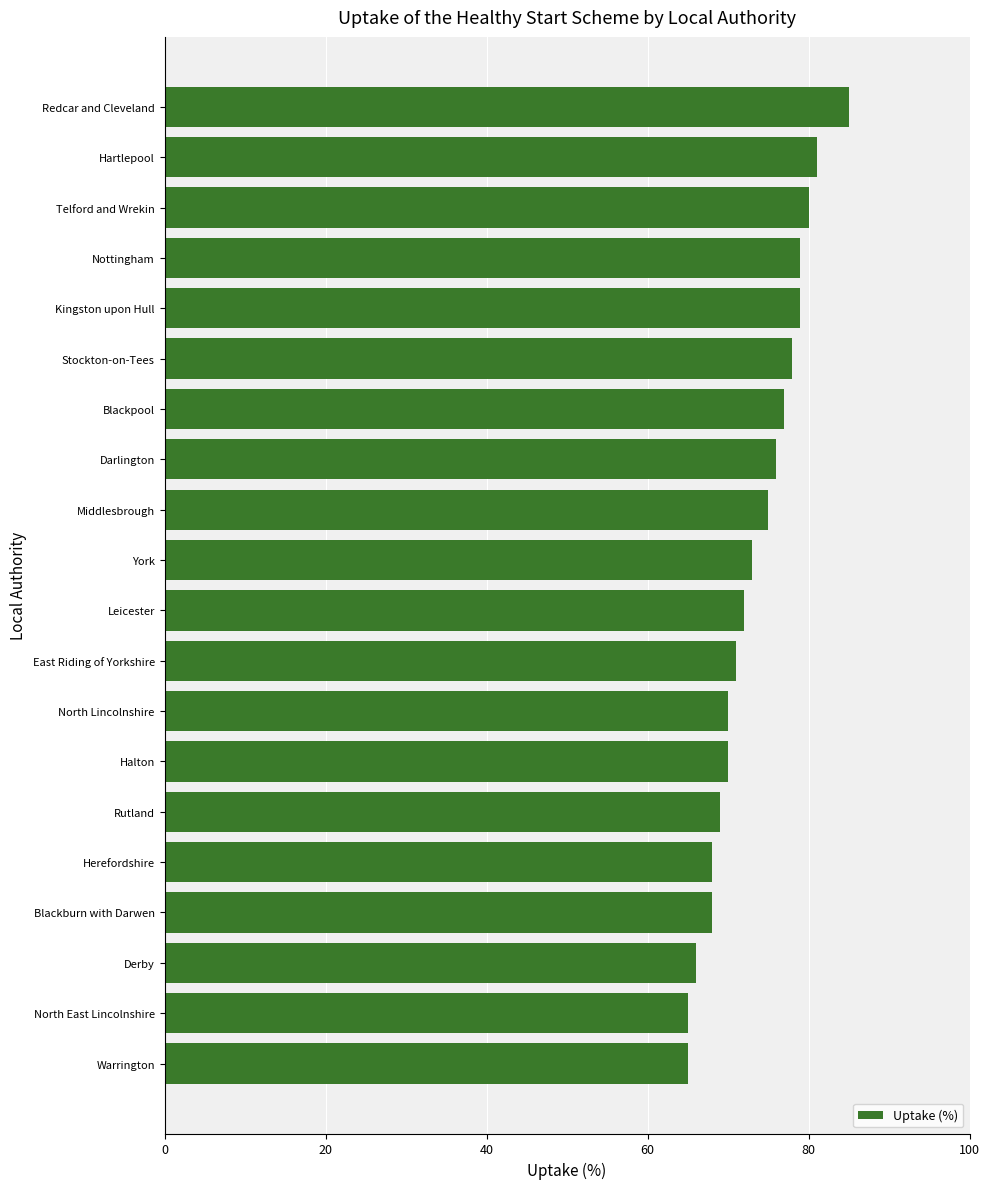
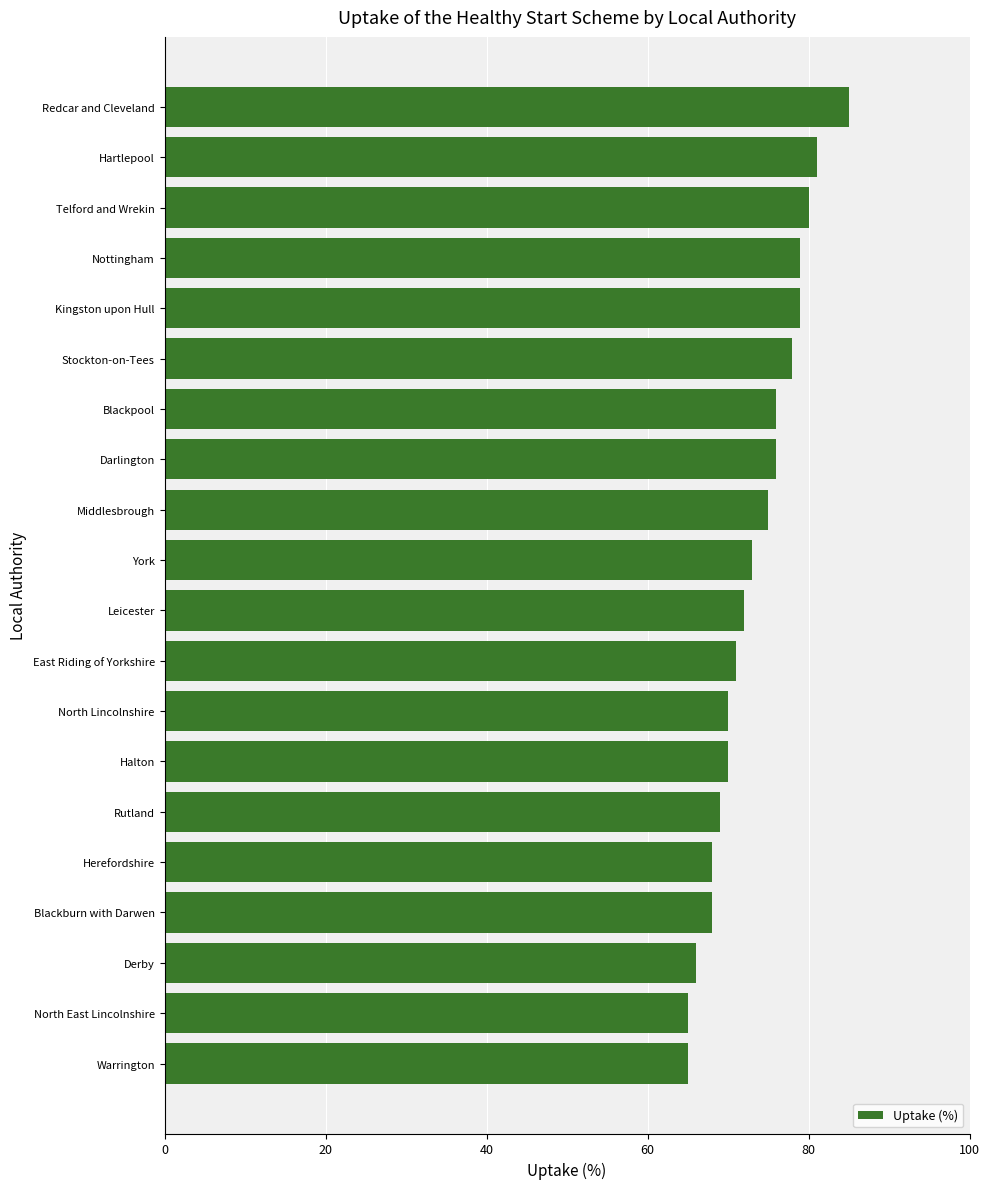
  {
    "Redcar and Cleveland": 85,
    "Hartlepool": 81,
    "Telford and Wrekin": 80,
    "Nottingham": 79,
    "Kingston upon Hull": 79,
    "Stockton-on-Tees": 78,
-   "Blackpool": 77,
+   "Blackpool": 76,
    "Darlington": 76,
    "Middlesbrough": 75,
    "York": 73,
    "Leicester": 72,
    "East Riding of Yorkshire": 71,
    "North Lincolnshire": 70,
    "Halton": 70,
    "Rutland": 69,
    "Herefordshire": 68,
    "Blackburn with Darwen": 68,
    "Derby": 66,
    "North East Lincolnshire": 65,
    "Warrington": 65
  }
